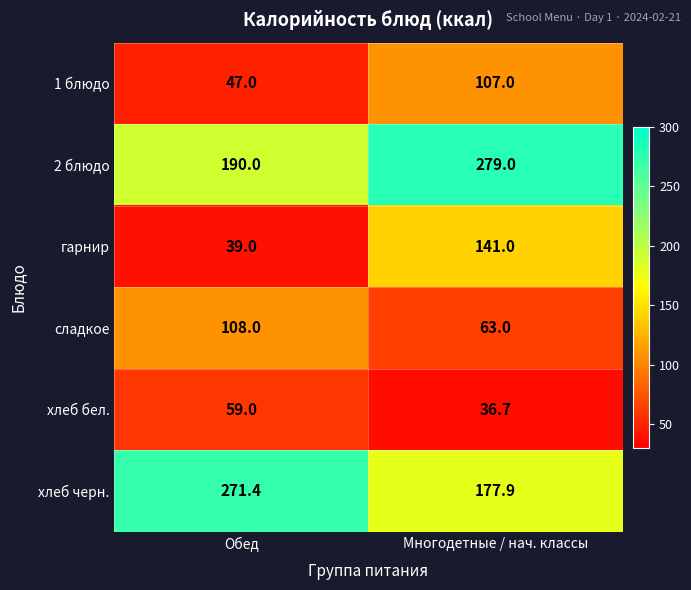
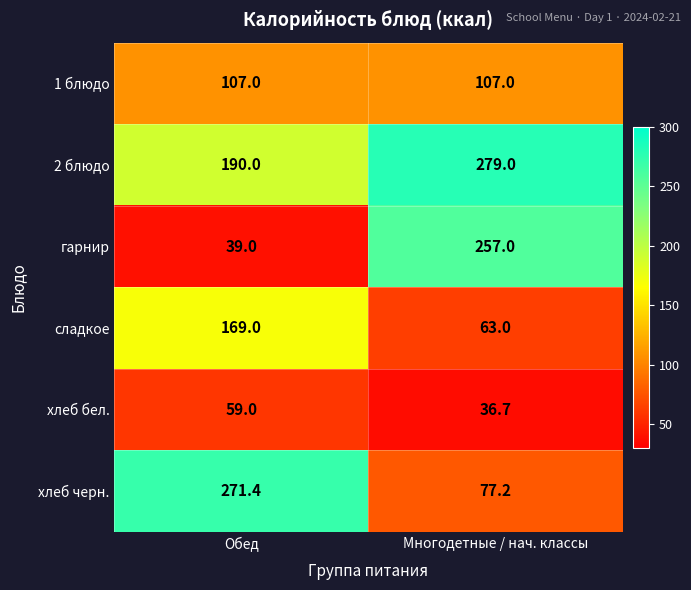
  {
    "1 блюдо": {
-     "Обед": 47.0,
+     "Обед": 107.0,
      "Многодетные / нач. классы": 107.0
    },
    "2 блюдо": {
      "Обед": 190.0,
      "Многодетные / нач. классы": 279.0
    },
    "гарнир": {
      "Обед": 39.0,
-     "Многодетные / нач. классы": 141.0
+     "Многодетные / нач. классы": 257.0
    },
    "сладкое": {
-     "Обед": 108.0,
+     "Обед": 169.0,
      "Многодетные / нач. классы": 63.0
    },
    "хлеб бел.": {
      "Обед": 59.0,
      "Многодетные / нач. классы": 36.7
    },
    "хлеб черн.": {
      "Обед": 271.4,
-     "Многодетные / нач. классы": 177.9
+     "Многодетные / нач. классы": 77.2
    }
  }
